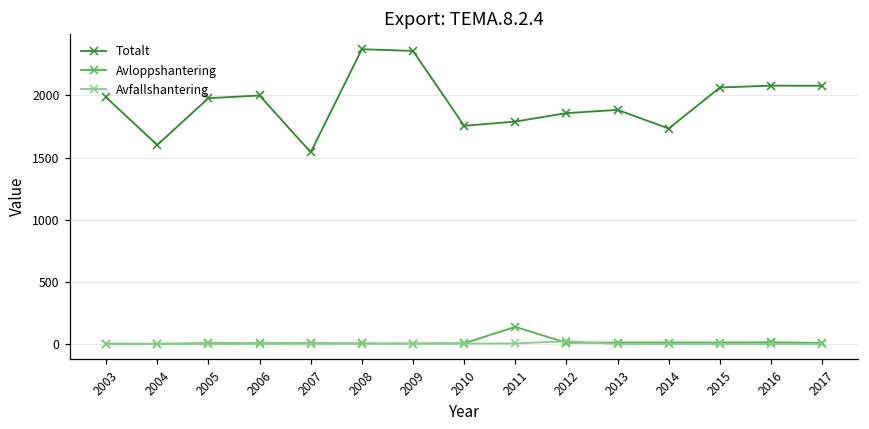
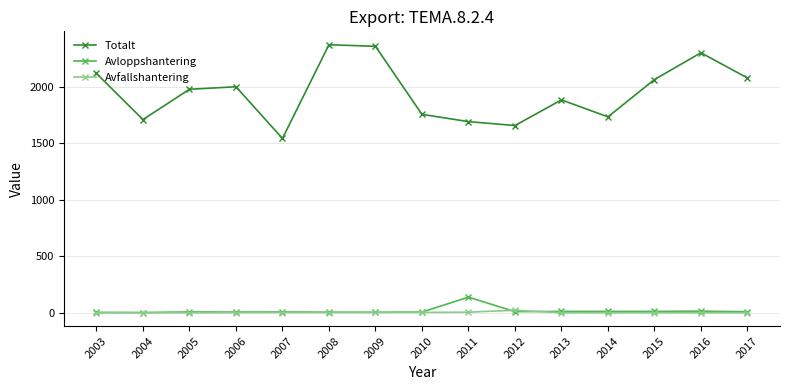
  {
    "Totalt": {
-     "2003": 1980,
-     "2004": 1600,
+     "2003": 2120,
+     "2004": 1710,
      "2005": 1980,
      "2006": 2000,
      "2007": 1540,
      "2008": 2370,
      "2009": 2360,
      "2010": 1760,
-     "2011": 1790,
-     "2012": 1860,
+     "2011": 1690,
+     "2012": 1660,
      "2013": 1880,
      "2014": 1730,
      "2015": 2060,
-     "2016": 2080,
+     "2016": 2300,
      "2017": 2080
    },
    "Avloppshantering": {
      "2011": 140
    },
    "Avfallshantering": {
      "2011": 10
    }
  }
